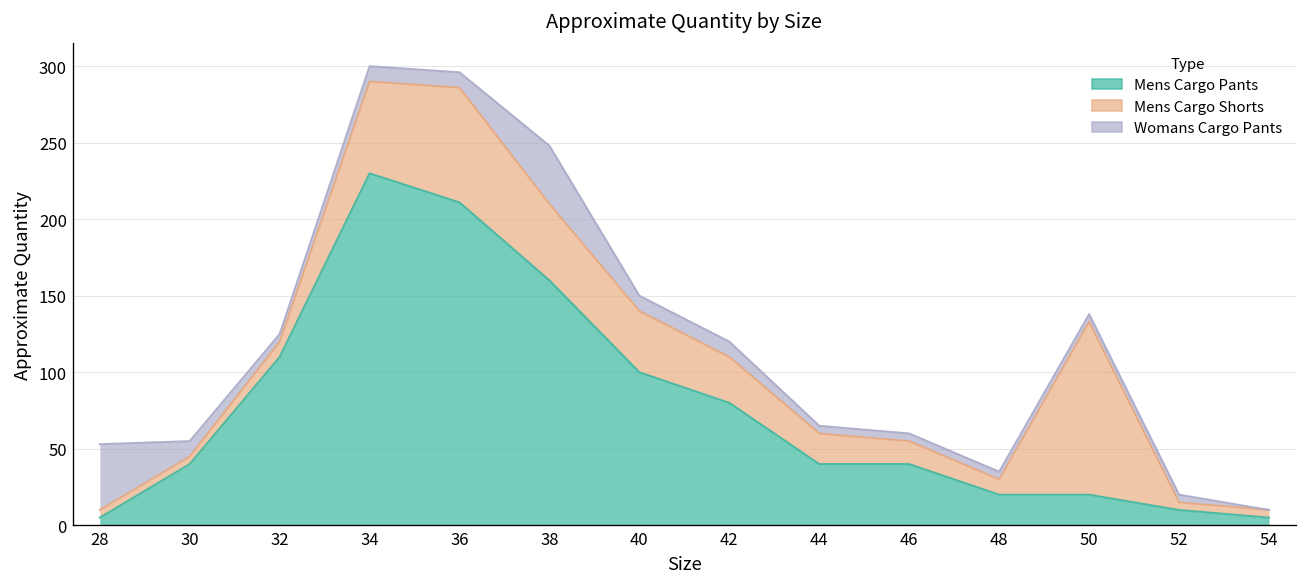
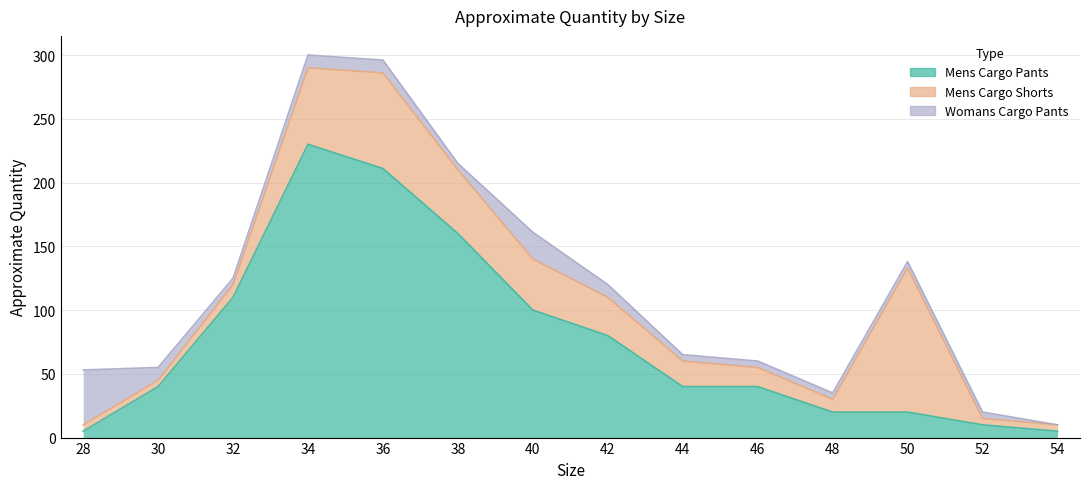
  {
    "Mens Cargo Pants": {
      "28": 5,
      "30": 40,
      "32": 110,
      "34": 230,
      "36": 211,
      "38": 160,
      "40": 100,
      "42": 80,
      "44": 40,
      "46": 40,
      "48": 20,
      "50": 20,
      "52": 10,
      "54": 5
    },
    "Mens Cargo Shorts": {
      "28": 5,
      "30": 5,
      "32": 10,
      "34": 60,
      "36": 75,
      "38": 50,
      "40": 40,
      "42": 30,
      "44": 20,
      "46": 15,
      "48": 10,
      "50": 113,
      "52": 5
    },
    "Womans Cargo Pants": {
      "28": 43,
      "30": 10,
      "32": 5,
      "34": 10,
      "36": 10,
-     "38": 38,
-     "40": 10,
+     "38": 5,
+     "40": 21,
      "42": 10,
      "44": 5,
      "46": 5,
      "48": 5,
      "50": 5,
      "52": 5
    }
  }
